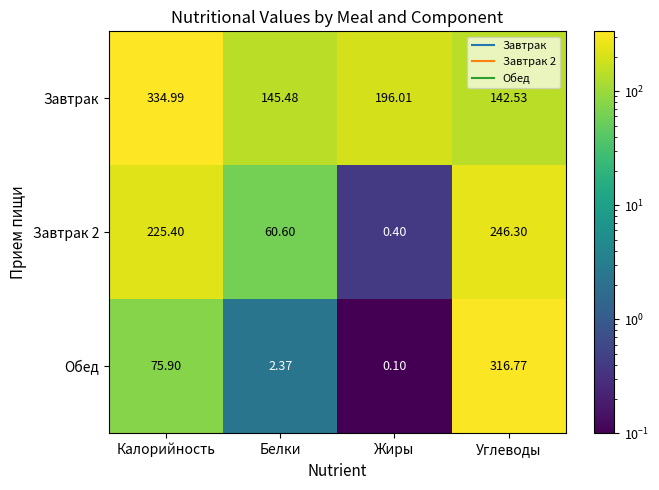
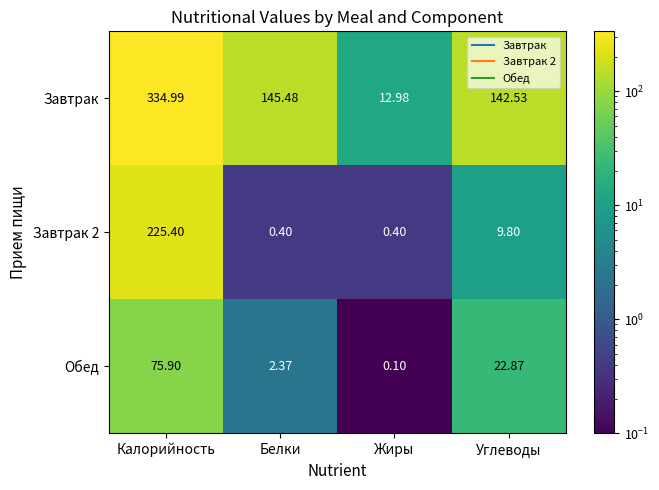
  {
    "Завтрак": {
      "Калорийность": 334.99,
      "Белки": 145.48,
-     "Жиры": 196.01,
+     "Жиры": 12.98,
      "Углеводы": 142.53
    },
    "Завтрак 2": {
      "Калорийность": 225.40,
-     "Белки": 60.60,
+     "Белки": 0.40,
      "Жиры": 0.40,
-     "Углеводы": 246.30
+     "Углеводы": 9.80
    },
    "Обед": {
      "Калорийность": 75.90,
      "Белки": 2.37,
      "Жиры": 0.10,
-     "Углеводы": 316.77
+     "Углеводы": 22.87
    }
  }
